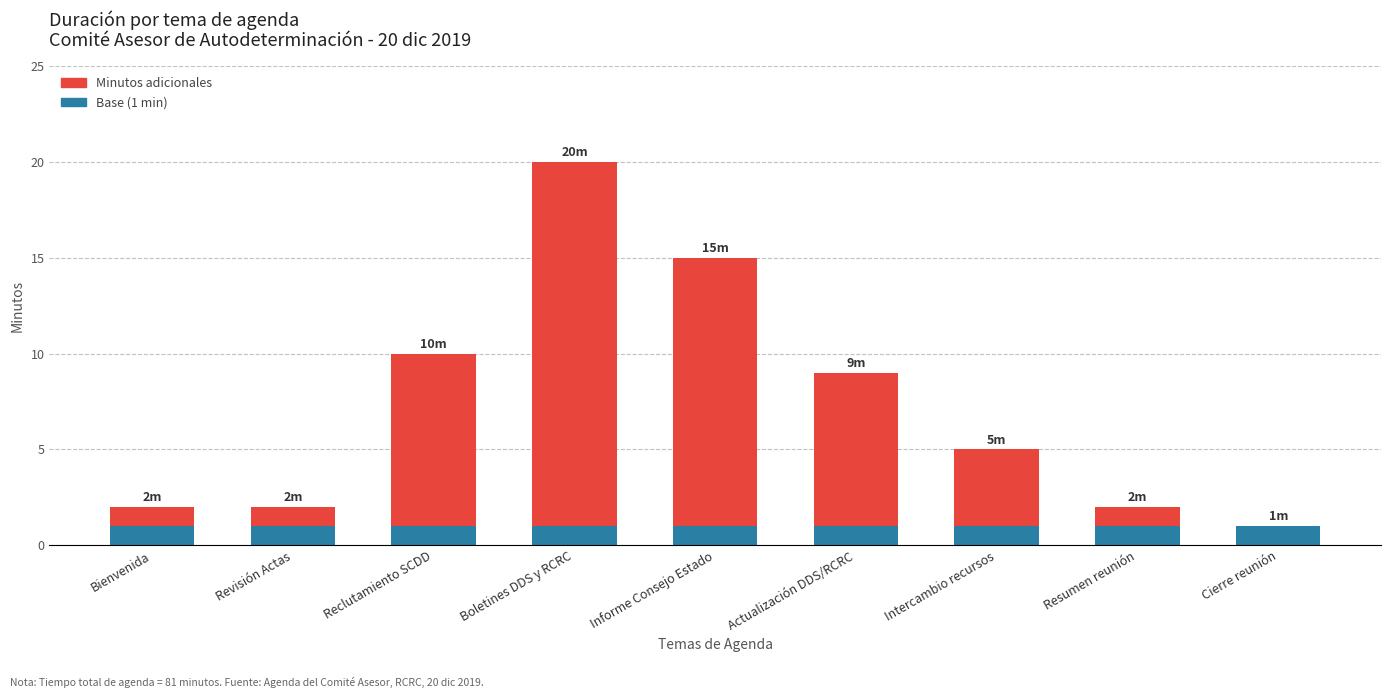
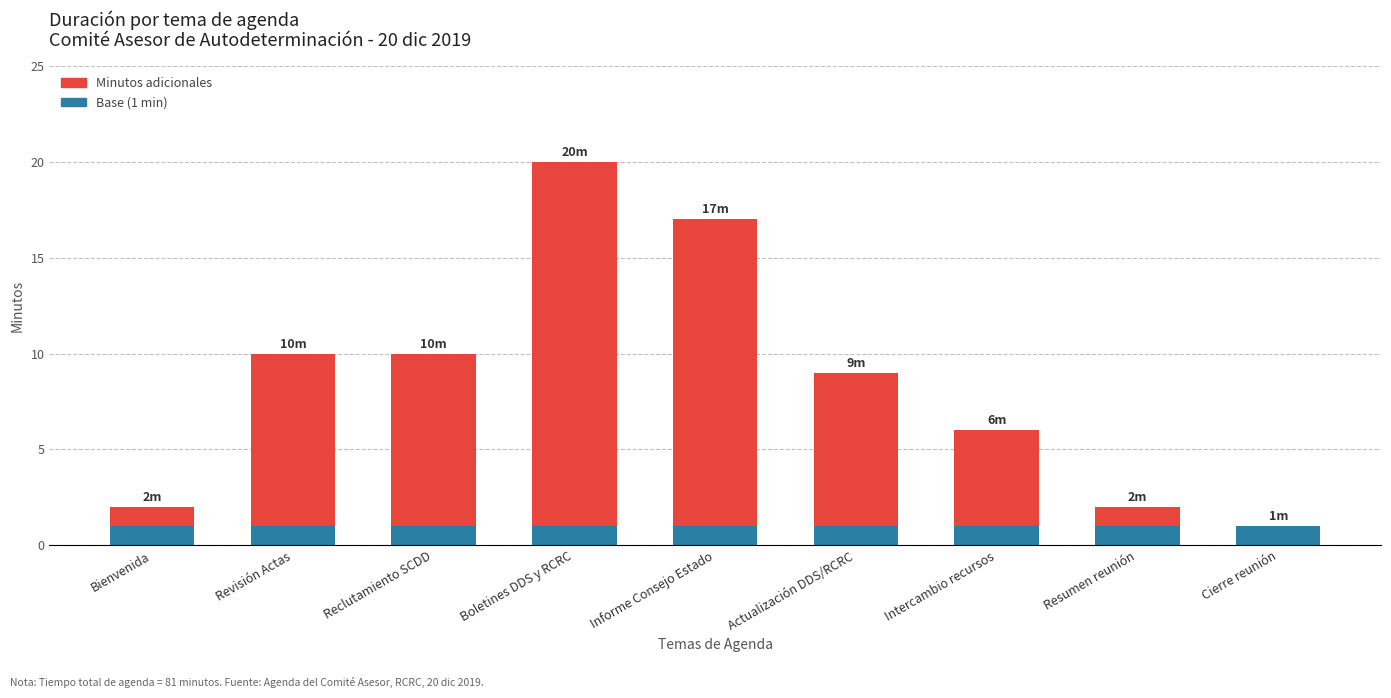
  {
    "Base (1 min)": {
      "Cierre reunión": "1m"
    },
    "Minutos adicionales": {
-     "Revisión Actas": "2m",
-     "Informe Consejo Estado": "15m",
-     "Intercambio recursos": "5m"
+     "Revisión Actas": "10m",
+     "Informe Consejo Estado": "17m",
+     "Intercambio recursos": "6m"
    }
  }
